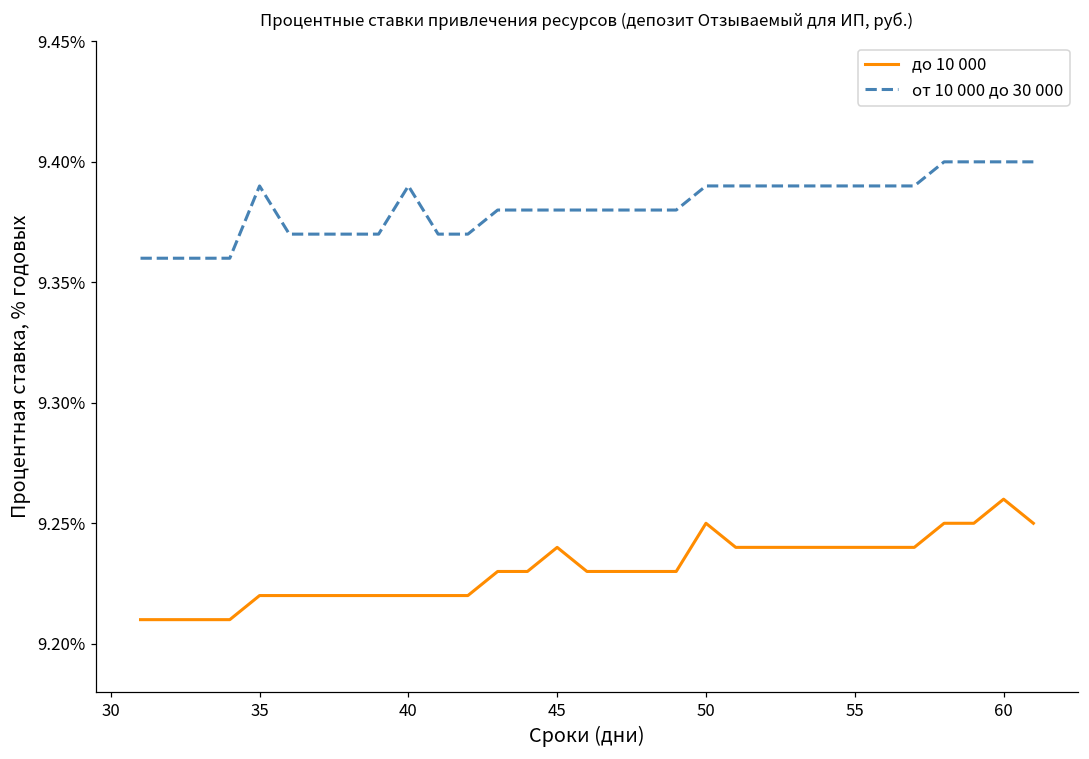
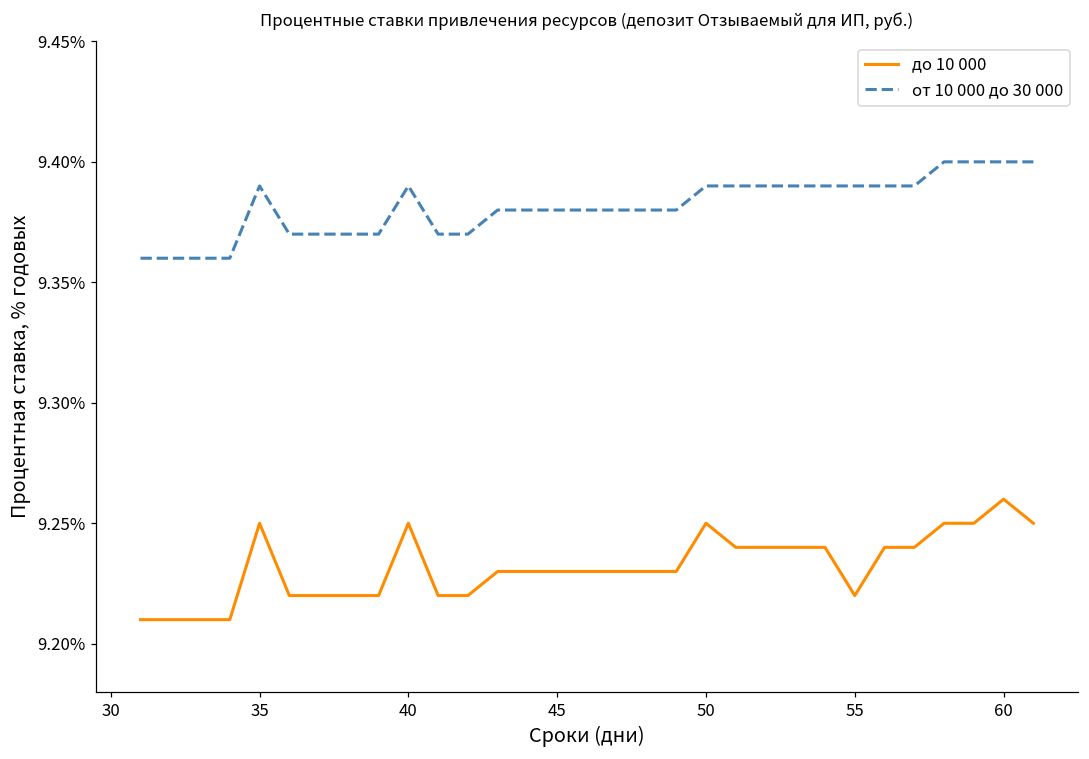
  {
    "до 10 000": {
-     "35": "9.22%",
-     "40": "9.22%",
-     "45": "9.24%",
+     "35": "9.25%",
+     "40": "9.25%",
+     "45": "9.23%",
      "50": "9.25%",
-     "55": "9.24%",
+     "55": "9.22%",
      "60": "9.26%"
    },
    "от 10 000 до 30 000": {
      "35": "9.39%",
      "40": "9.39%",
      "45": "9.38%",
      "50": "9.39%",
      "55": "9.39%",
      "60": "9.40%"
    }
  }
